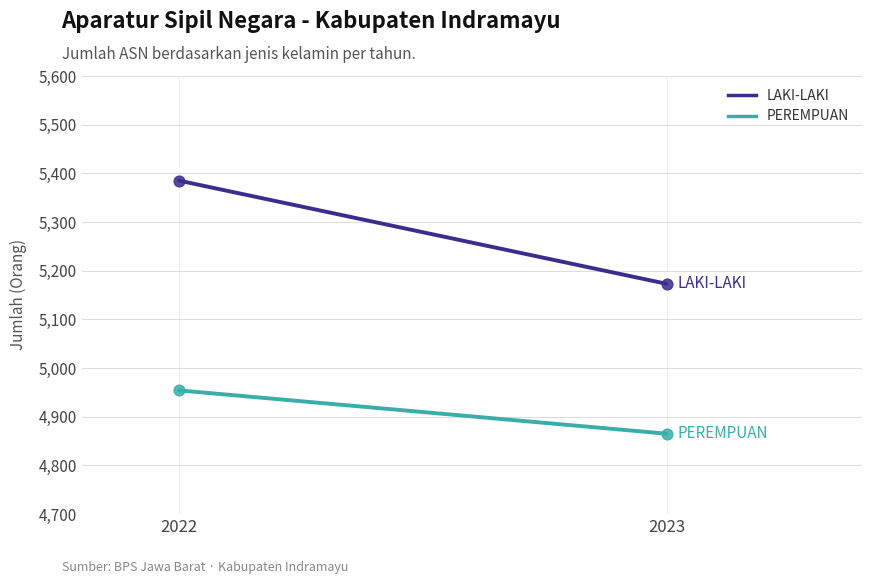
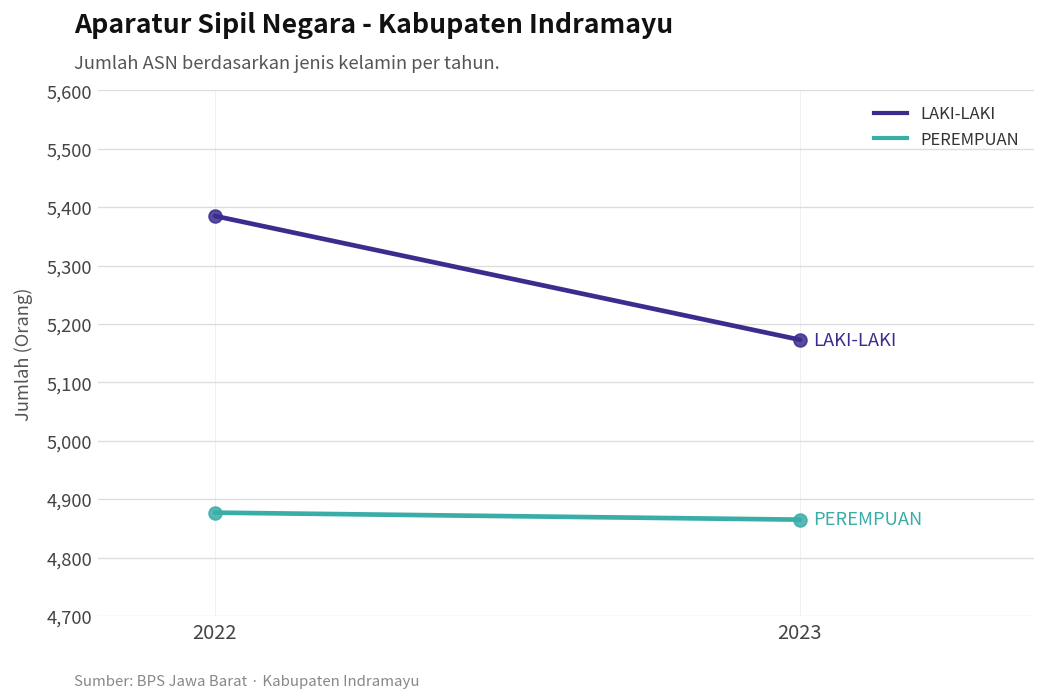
  {
    "LAKI-LAKI": {
      "2022": "5,390",
      "2023": "5,170"
    },
    "PEREMPUAN": {
-     "2022": "4,950",
+     "2022": "4,880",
      "2023": "4,870"
    }
  }
